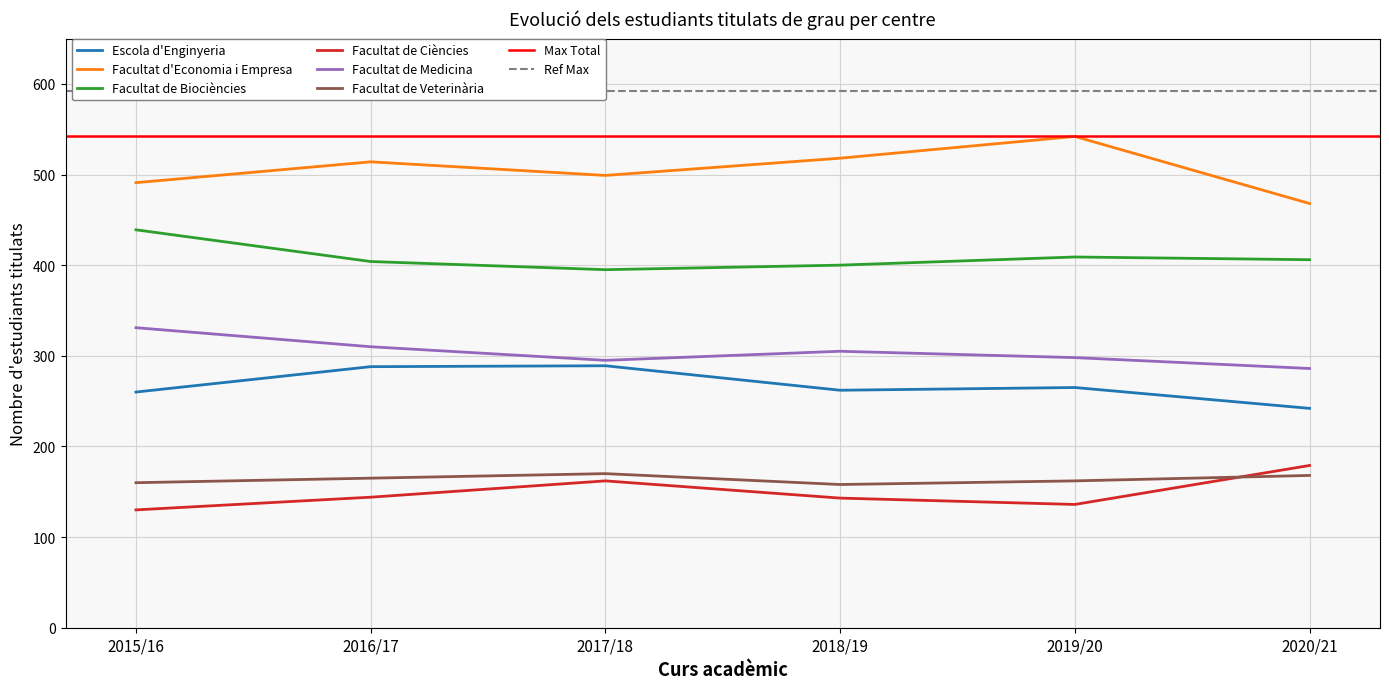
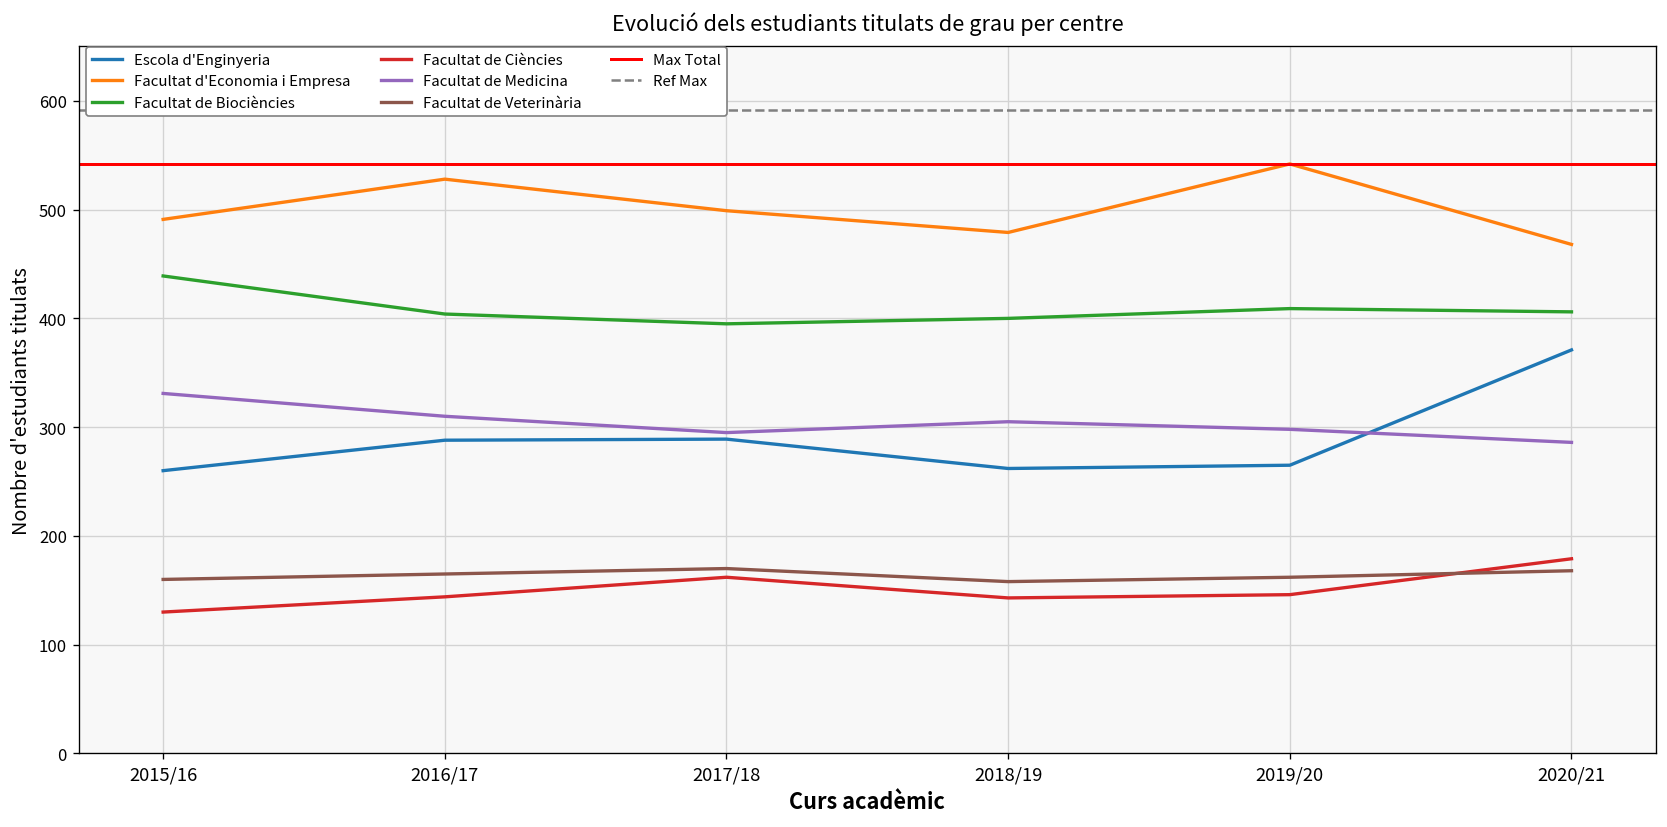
  {
    "Escola d'Enginyeria": {
      "2015/16": 260,
      "2016/17": 290,
      "2017/18": 290,
      "2018/19": 260,
      "2019/20": 270,
-     "2020/21": 240
+     "2020/21": 370
    },
    "Facultat d'Economia i Empresa": {
      "2015/16": 490,
-     "2016/17": 510,
+     "2016/17": 530,
      "2017/18": 500,
-     "2018/19": 520,
+     "2018/19": 480,
      "2019/20": 540,
      "2020/21": 470
    },
    "Facultat de Biociències": {
      "2015/16": 440,
      "2016/17": 400,
      "2017/18": 400,
      "2018/19": 400,
      "2019/20": 410,
      "2020/21": 410
    },
    "Facultat de Ciències": {
      "2015/16": 130,
      "2016/17": 140,
      "2017/18": 160,
      "2018/19": 140,
-     "2019/20": 140,
+     "2019/20": 150,
      "2020/21": 180
    },
    "Facultat de Medicina": {
      "2015/16": 330,
      "2016/17": 310,
      "2017/18": 300,
      "2018/19": 310,
      "2019/20": 300,
      "2020/21": 290
    },
    "Facultat de Veterinària": {
      "2015/16": 160,
      "2016/17": 170,
      "2017/18": 170,
      "2018/19": 160,
      "2019/20": 160,
      "2020/21": 170
    }
  }
